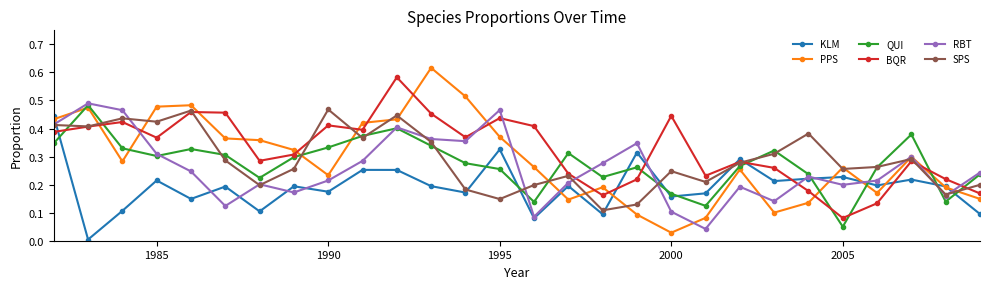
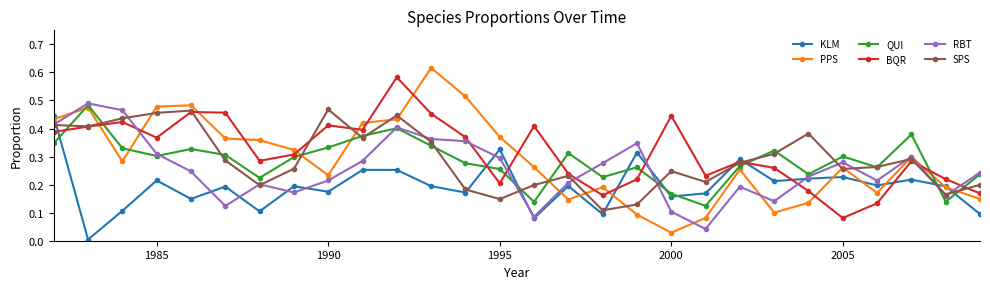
  {
    "KLM": {
      "1985": 0.21,
      "1990": 0.17,
      "1995": 0.33,
      "2000": 0.16,
      "2005": 0.23
    },
    "PPS": {
      "1985": 0.48,
      "1990": 0.23,
      "1995": 0.37,
      "2000": 0.03
    },
    "QUI": {
      "1990": 0.33,
      "1995": 0.26,
      "2000": 0.17,
-     "2005": 0.05
+     "2005": 0.30
    },
    "BQR": {
      "1985": 0.37,
      "1990": 0.41,
-     "1995": 0.44,
+     "1995": 0.20,
      "2000": 0.45,
      "2005": 0.08
    },
    "RBT": {
      "1990": 0.21,
-     "1995": 0.47,
+     "1995": 0.29,
      "2000": 0.10,
-     "2005": 0.20
+     "2005": 0.28
    },
    "SPS": {
-     "1985": 0.42,
+     "1985": 0.46,
      "1990": 0.47,
      "1995": 0.15,
      "2000": 0.25
    }
  }
